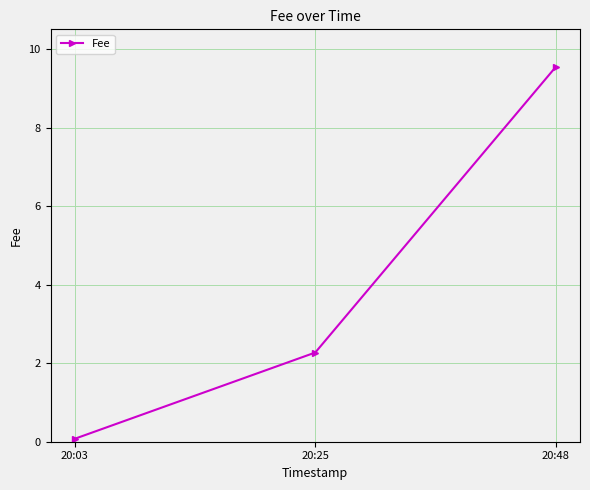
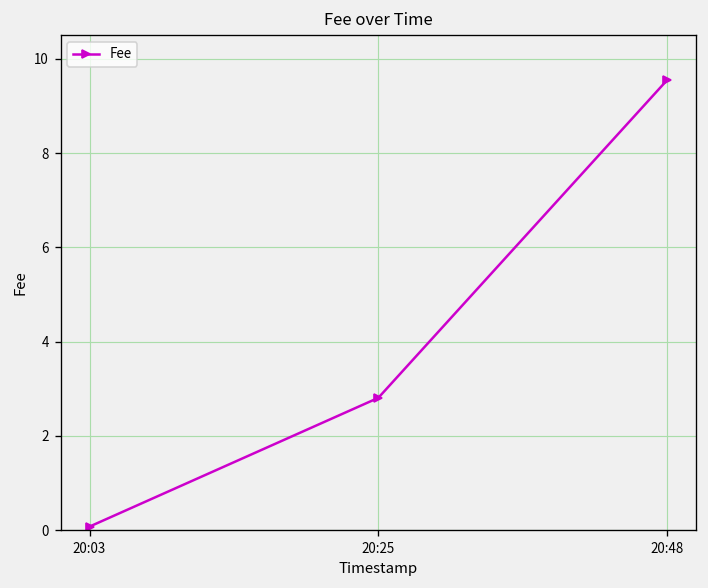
  {
    "20:03": 0.1,
-   "20:25": 2.3,
+   "20:25": 2.8,
    "20:48": 9.5
  }
